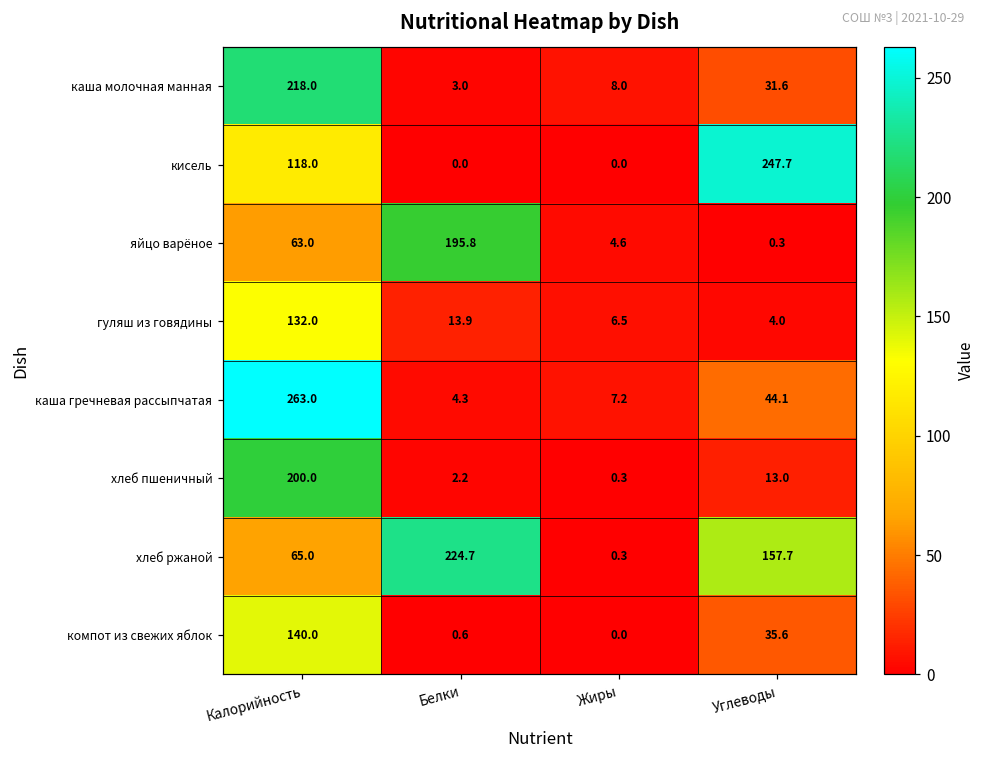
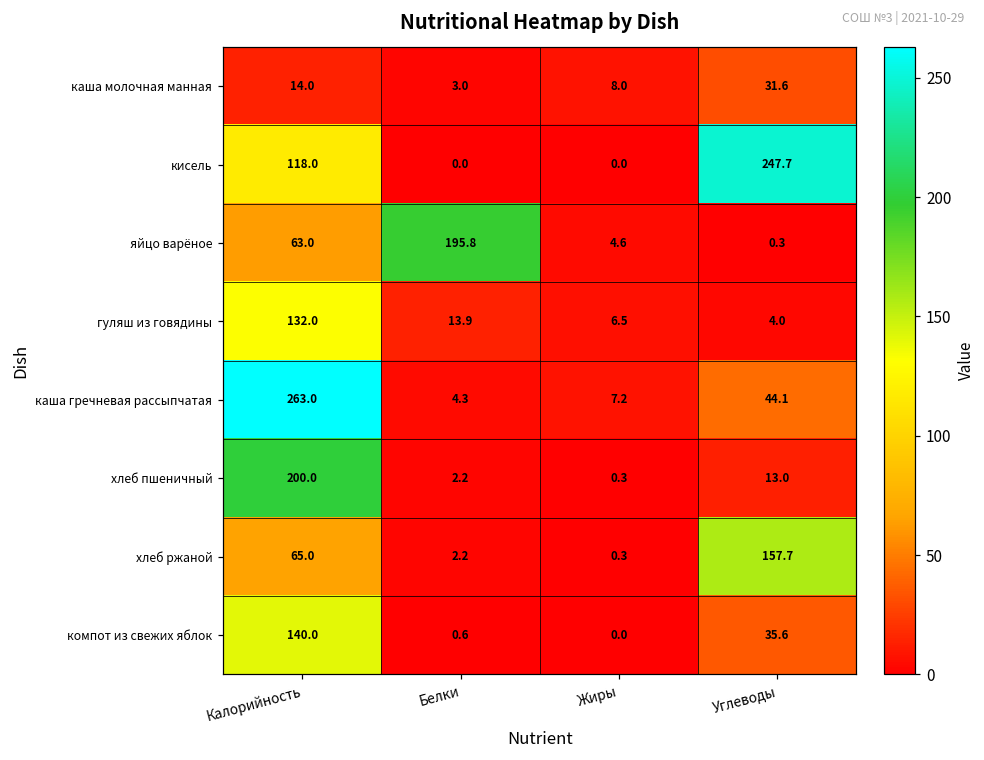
  {
    "каша молочная манная": {
-     "Калорийность": 218.0,
+     "Калорийность": 14.0,
      "Белки": 3.0,
      "Жиры": 8.0,
      "Углеводы": 31.6
    },
    "кисель": {
      "Калорийность": 118.0,
      "Белки": 0.0,
      "Жиры": 0.0,
      "Углеводы": 247.7
    },
    "яйцо варёное": {
      "Калорийность": 63.0,
      "Белки": 195.8,
      "Жиры": 4.6,
      "Углеводы": 0.3
    },
    "гуляш из говядины": {
      "Калорийность": 132.0,
      "Белки": 13.9,
      "Жиры": 6.5,
      "Углеводы": 4.0
    },
    "каша гречневая рассыпчатая": {
      "Калорийность": 263.0,
      "Белки": 4.3,
      "Жиры": 7.2,
      "Углеводы": 44.1
    },
    "хлеб пшеничный": {
      "Калорийность": 200.0,
      "Белки": 2.2,
      "Жиры": 0.3,
      "Углеводы": 13.0
    },
    "хлеб ржаной": {
      "Калорийность": 65.0,
-     "Белки": 224.7,
+     "Белки": 2.2,
      "Жиры": 0.3,
      "Углеводы": 157.7
    },
    "компот из свежих яблок": {
      "Калорийность": 140.0,
      "Белки": 0.6,
      "Жиры": 0.0,
      "Углеводы": 35.6
    }
  }
